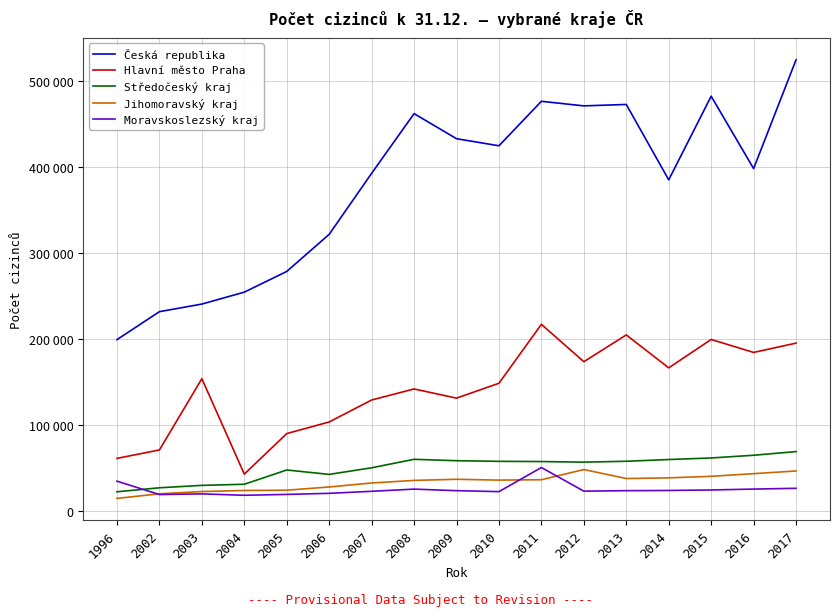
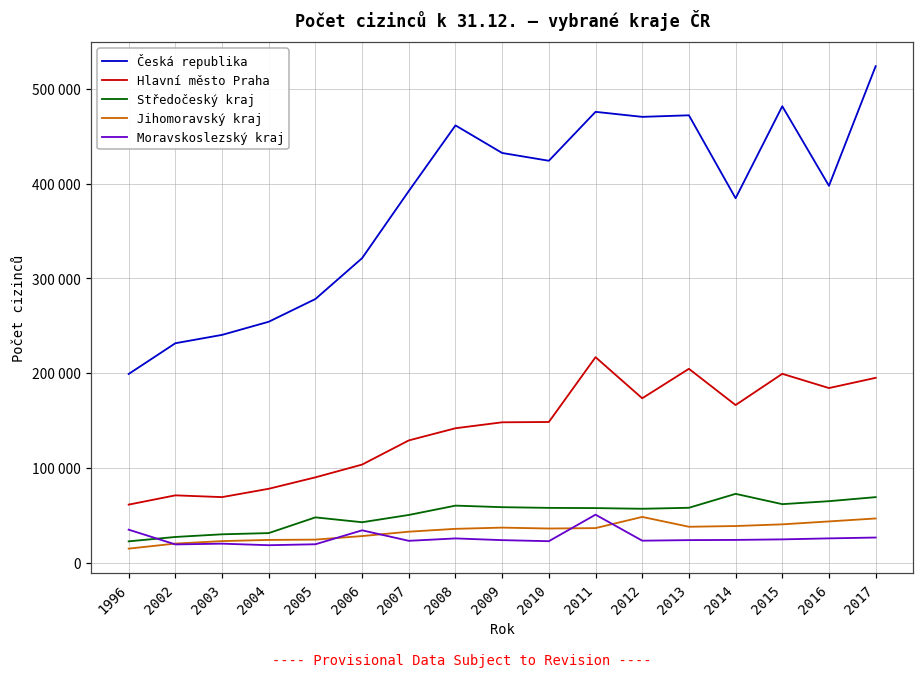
  {
    "Česká republika": {
      "1996": 200000,
      "2002": 230000,
      "2003": 240000,
      "2004": 250000,
      "2005": 280000,
      "2006": 320000,
      "2007": 390000,
      "2008": 460000,
      "2009": 430000,
      "2010": 420000,
      "2011": 480000,
      "2012": 470000,
      "2013": 470000,
      "2014": 380000,
      "2015": 480000,
      "2016": 400000,
      "2017": 520000
    },
    "Hlavní město Praha": {
      "1996": 60000,
      "2002": 70000,
-     "2003": 150000,
-     "2004": 40000,
+     "2003": 70000,
+     "2004": 80000,
      "2005": 90000,
      "2006": 100000,
      "2007": 130000,
      "2008": 140000,
-     "2009": 130000,
+     "2009": 150000,
      "2010": 150000,
      "2011": 220000,
      "2012": 170000,
      "2013": 200000,
      "2014": 170000,
      "2015": 200000,
      "2016": 180000,
      "2017": 200000
    },
    "Středočeský kraj": {
      "1996": 20000,
      "2002": 30000,
      "2003": 30000,
      "2004": 30000,
      "2005": 50000,
      "2006": 40000,
      "2007": 50000,
      "2008": 60000,
      "2009": 60000,
      "2010": 60000,
      "2011": 60000,
      "2012": 60000,
      "2013": 60000,
-     "2014": 60000,
+     "2014": 70000,
      "2015": 60000,
      "2016": 60000,
      "2017": 70000
    },
    "Jihomoravský kraj": {
      "1996": 10000,
      "2004": 20000,
      "2005": 20000,
      "2006": 30000,
      "2007": 30000,
      "2008": 40000,
      "2009": 40000,
      "2010": 40000,
      "2011": 40000,
      "2012": 50000,
      "2013": 40000,
      "2014": 40000,
      "2015": 40000,
      "2016": 40000,
      "2017": 50000
    },
    "Moravskoslezský kraj": {
      "1996": 30000,
      "2004": 20000,
      "2005": 20000,
-     "2006": 20000,
+     "2006": 30000,
      "2007": 20000,
      "2008": 30000,
      "2009": 20000,
      "2010": 20000,
      "2011": 50000,
      "2012": 20000,
      "2013": 20000,
      "2014": 20000,
      "2015": 20000,
      "2016": 30000,
      "2017": 30000
    }
  }
